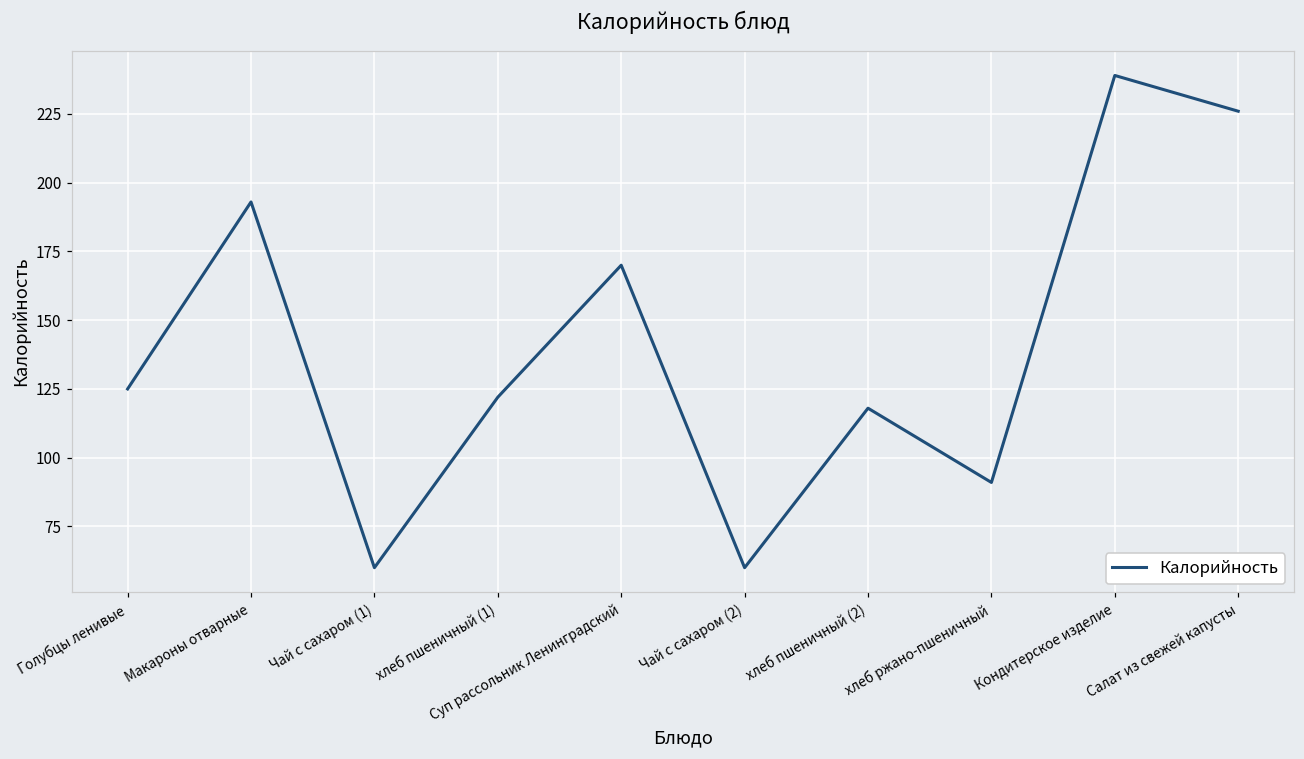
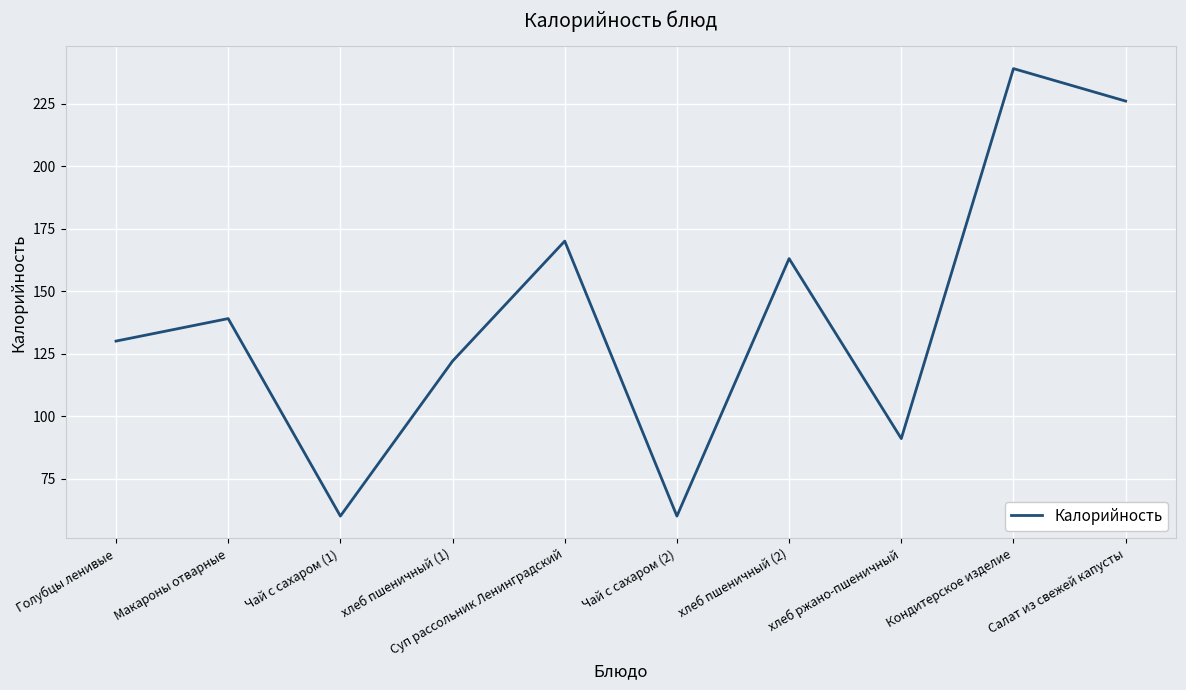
  {
-   "Голубцы ленивые": 125,
-   "Макароны отварные": 193,
+   "Голубцы ленивые": 130,
+   "Макароны отварные": 139,
    "Чай с сахаром (1)": 60,
    "хлеб пшеничный (1)": 122,
    "Суп рассольник Ленинградский": 170,
    "Чай с сахаром (2)": 60,
-   "хлеб пшеничный (2)": 118,
+   "хлеб пшеничный (2)": 163,
    "хлеб ржано-пшеничный": 91,
    "Кондитерское изделие": 239,
    "Салат из свежей капусты": 226
  }
